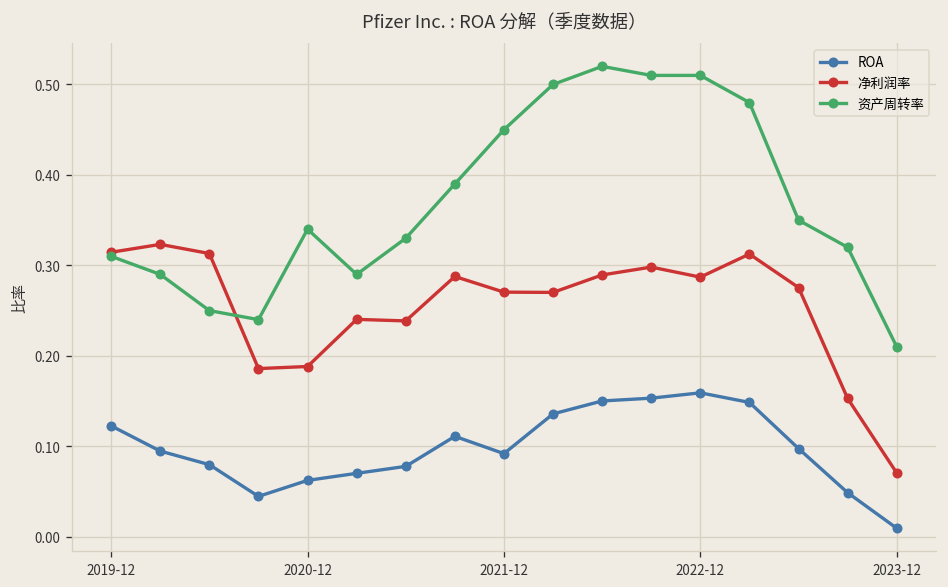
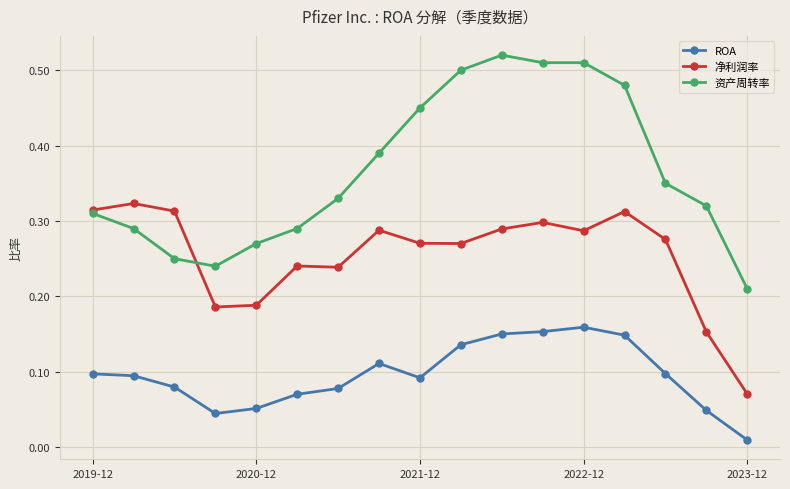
  {
    "ROA": {
-     "2019-12": 0.12,
-     "2020-12": 0.06,
+     "2019-12": 0.10,
+     "2020-12": 0.05,
      "2021-12": 0.09,
      "2022-12": 0.16,
      "2023-12": 0.01
    },
    "净利润率": {
      "2019-12": 0.31,
      "2020-12": 0.19,
      "2021-12": 0.27,
      "2022-12": 0.29,
      "2023-12": 0.07
    },
    "资产周转率": {
      "2019-12": 0.31,
-     "2020-12": 0.34,
+     "2020-12": 0.27,
      "2021-12": 0.45,
      "2022-12": 0.51,
      "2023-12": 0.21
    }
  }
